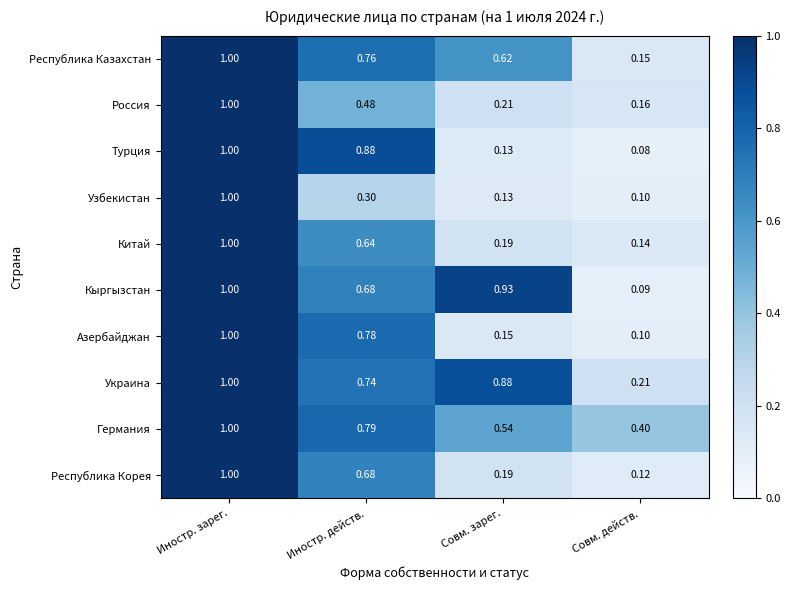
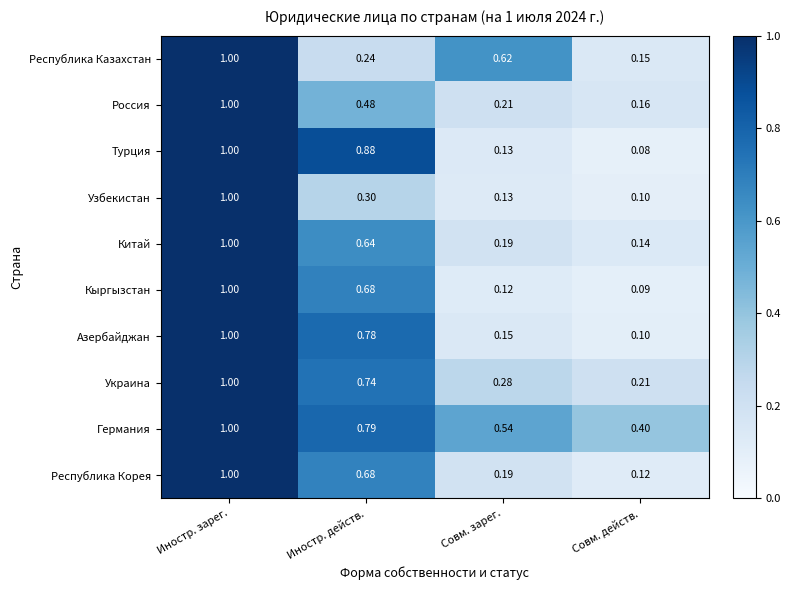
  {
    "Республика Казахстан": {
      "Иностр. зарег.": 1.00,
-     "Иностр. действ.": 0.76,
+     "Иностр. действ.": 0.24,
      "Совм. зарег.": 0.62,
      "Совм. действ.": 0.15
    },
    "Россия": {
      "Иностр. зарег.": 1.00,
      "Иностр. действ.": 0.48,
      "Совм. зарег.": 0.21,
      "Совм. действ.": 0.16
    },
    "Турция": {
      "Иностр. зарег.": 1.00,
      "Иностр. действ.": 0.88,
      "Совм. зарег.": 0.13,
      "Совм. действ.": 0.08
    },
    "Узбекистан": {
      "Иностр. зарег.": 1.00,
      "Иностр. действ.": 0.30,
      "Совм. зарег.": 0.13,
      "Совм. действ.": 0.10
    },
    "Китай": {
      "Иностр. зарег.": 1.00,
      "Иностр. действ.": 0.64,
      "Совм. зарег.": 0.19,
      "Совм. действ.": 0.14
    },
    "Кыргызстан": {
      "Иностр. зарег.": 1.00,
      "Иностр. действ.": 0.68,
-     "Совм. зарег.": 0.93,
+     "Совм. зарег.": 0.12,
      "Совм. действ.": 0.09
    },
    "Азербайджан": {
      "Иностр. зарег.": 1.00,
      "Иностр. действ.": 0.78,
      "Совм. зарег.": 0.15,
      "Совм. действ.": 0.10
    },
    "Украина": {
      "Иностр. зарег.": 1.00,
      "Иностр. действ.": 0.74,
-     "Совм. зарег.": 0.88,
+     "Совм. зарег.": 0.28,
      "Совм. действ.": 0.21
    },
    "Германия": {
      "Иностр. зарег.": 1.00,
      "Иностр. действ.": 0.79,
      "Совм. зарег.": 0.54,
      "Совм. действ.": 0.40
    },
    "Республика Корея": {
      "Иностр. зарег.": 1.00,
      "Иностр. действ.": 0.68,
      "Совм. зарег.": 0.19,
      "Совм. действ.": 0.12
    }
  }
